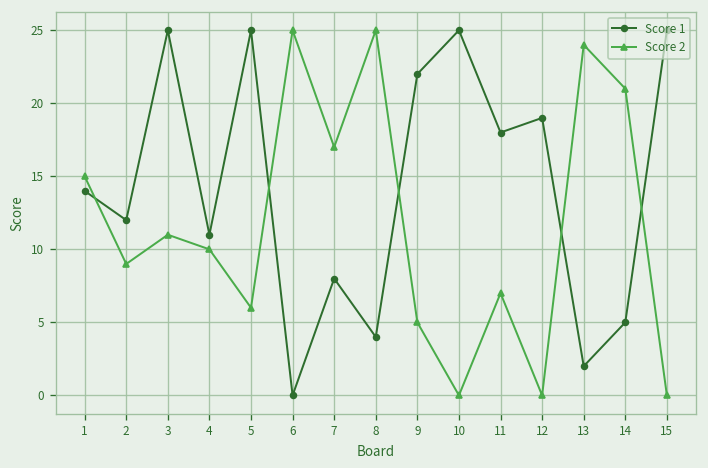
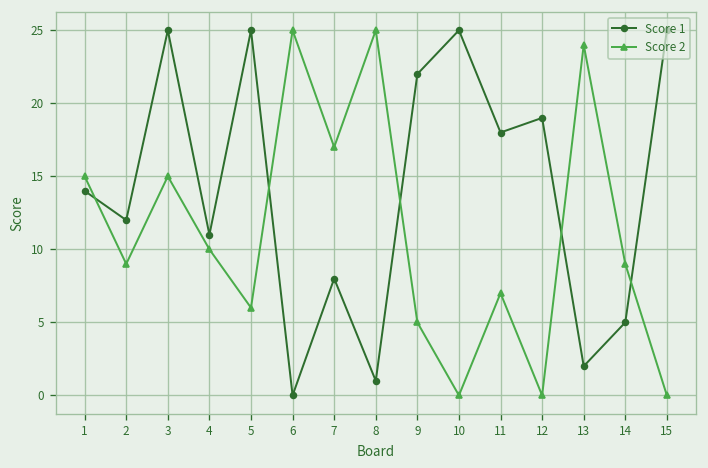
  {
    "Score 1": {
      "1": 14,
      "2": 12,
      "3": 25,
      "4": 11,
      "5": 25,
      "6": 0,
      "7": 8,
-     "8": 4,
+     "8": 1,
      "9": 22,
      "10": 25,
      "11": 18,
      "12": 19,
      "13": 2,
      "14": 5
    },
    "Score 2": {
      "1": 15,
      "2": 9,
-     "3": 11,
+     "3": 15,
      "4": 10,
      "5": 6,
      "6": 25,
      "7": 17,
      "8": 25,
      "9": 5,
      "10": 0,
      "11": 7,
      "12": 0,
      "13": 24,
-     "14": 21,
+     "14": 9,
      "15": 0
    }
  }
